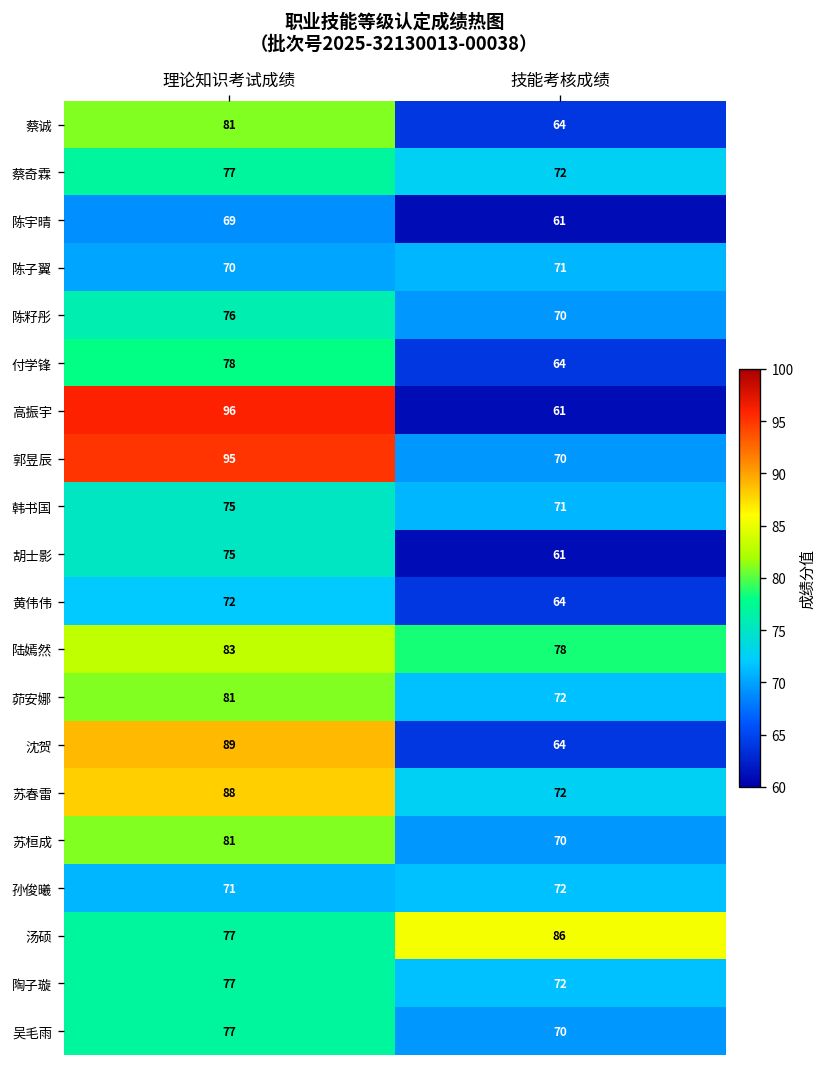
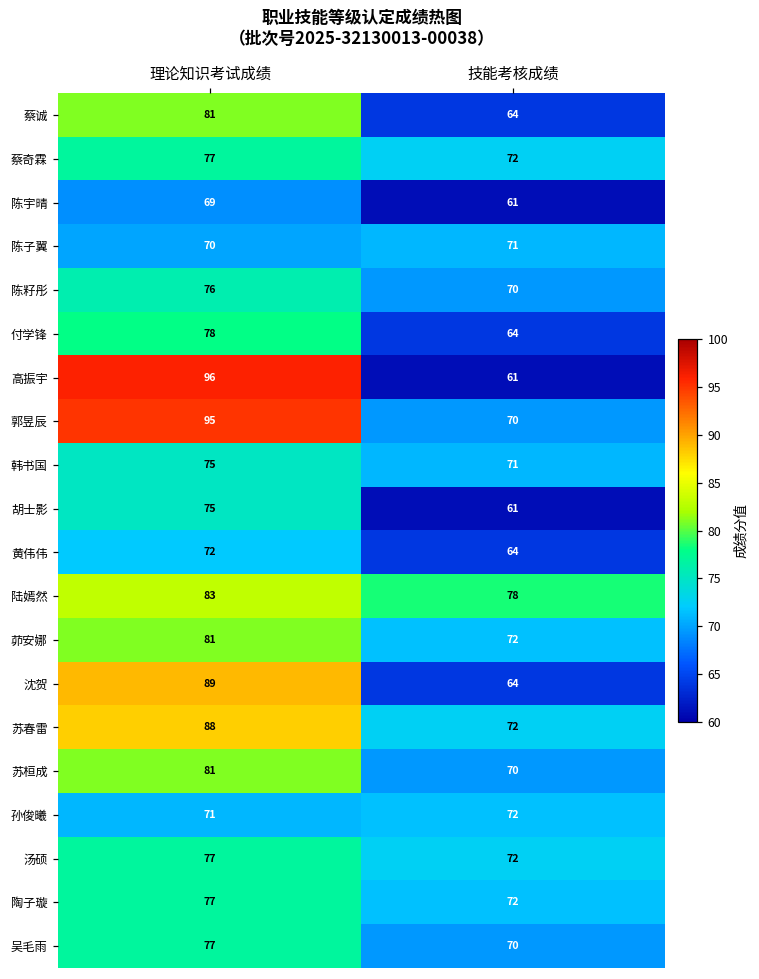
  {
    "蔡诚": {
      "理论知识考试成绩": 81,
      "技能考核成绩": 64
    },
    "蔡奇霖": {
      "理论知识考试成绩": 77,
      "技能考核成绩": 72
    },
    "陈宇晴": {
      "理论知识考试成绩": 69,
      "技能考核成绩": 61
    },
    "陈子翼": {
      "理论知识考试成绩": 70,
      "技能考核成绩": 71
    },
    "陈籽彤": {
      "理论知识考试成绩": 76,
      "技能考核成绩": 70
    },
    "付学锋": {
      "理论知识考试成绩": 78,
      "技能考核成绩": 64
    },
    "高振宇": {
      "理论知识考试成绩": 96,
      "技能考核成绩": 61
    },
    "郭昱辰": {
      "理论知识考试成绩": 95,
      "技能考核成绩": 70
    },
    "韩书国": {
      "理论知识考试成绩": 75,
      "技能考核成绩": 71
    },
    "胡士影": {
      "理论知识考试成绩": 75,
      "技能考核成绩": 61
    },
    "黄伟伟": {
      "理论知识考试成绩": 72,
      "技能考核成绩": 64
    },
    "陆嫣然": {
      "理论知识考试成绩": 83,
      "技能考核成绩": 78
    },
    "茆安娜": {
      "理论知识考试成绩": 81,
      "技能考核成绩": 72
    },
    "沈贺": {
      "理论知识考试成绩": 89,
      "技能考核成绩": 64
    },
    "苏春雷": {
      "理论知识考试成绩": 88,
      "技能考核成绩": 72
    },
    "苏桓成": {
      "理论知识考试成绩": 81,
      "技能考核成绩": 70
    },
    "孙俊曦": {
      "理论知识考试成绩": 71,
      "技能考核成绩": 72
    },
    "汤硕": {
      "理论知识考试成绩": 77,
-     "技能考核成绩": 86
+     "技能考核成绩": 72
    },
    "陶子璇": {
      "理论知识考试成绩": 77,
      "技能考核成绩": 72
    },
    "吴毛雨": {
      "理论知识考试成绩": 77,
      "技能考核成绩": 70
    }
  }
